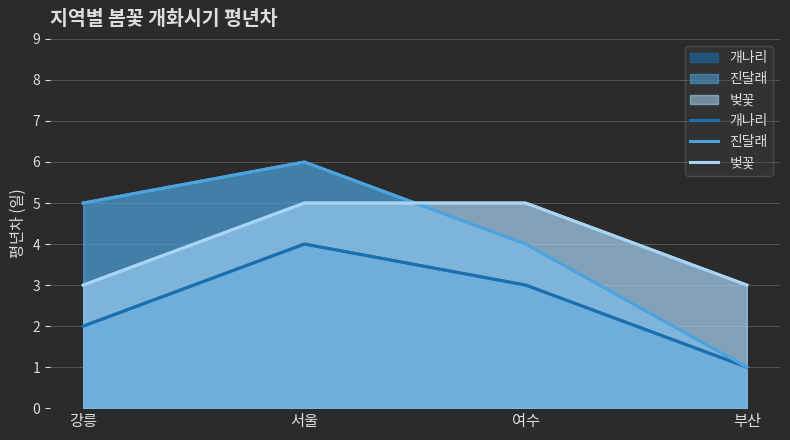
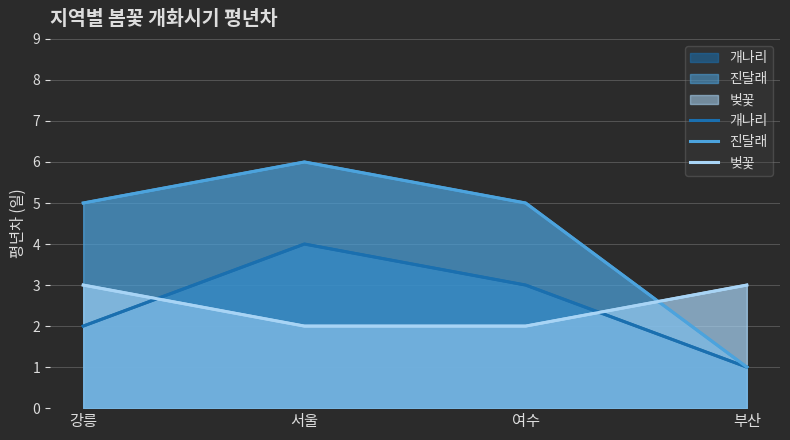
  {
    "개나리": {
      "강릉": 2,
      "서울": 4,
      "여수": 3
    },
    "진달래": {
      "강릉": 5,
      "서울": 6,
-     "여수": 4
+     "여수": 5
    },
    "벚꽃": {
      "강릉": 3,
-     "서울": 5,
-     "여수": 5,
+     "서울": 2,
+     "여수": 2,
      "부산": 3
    }
  }
